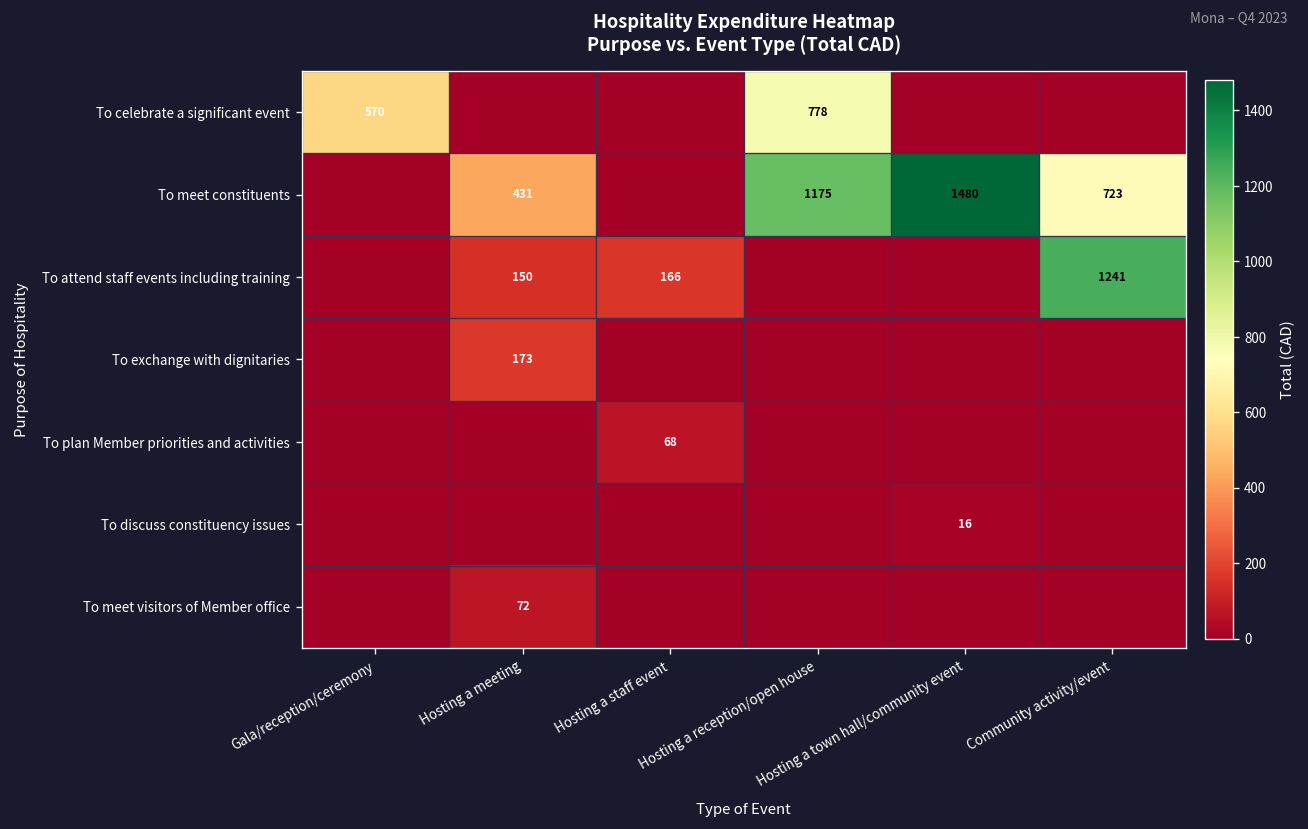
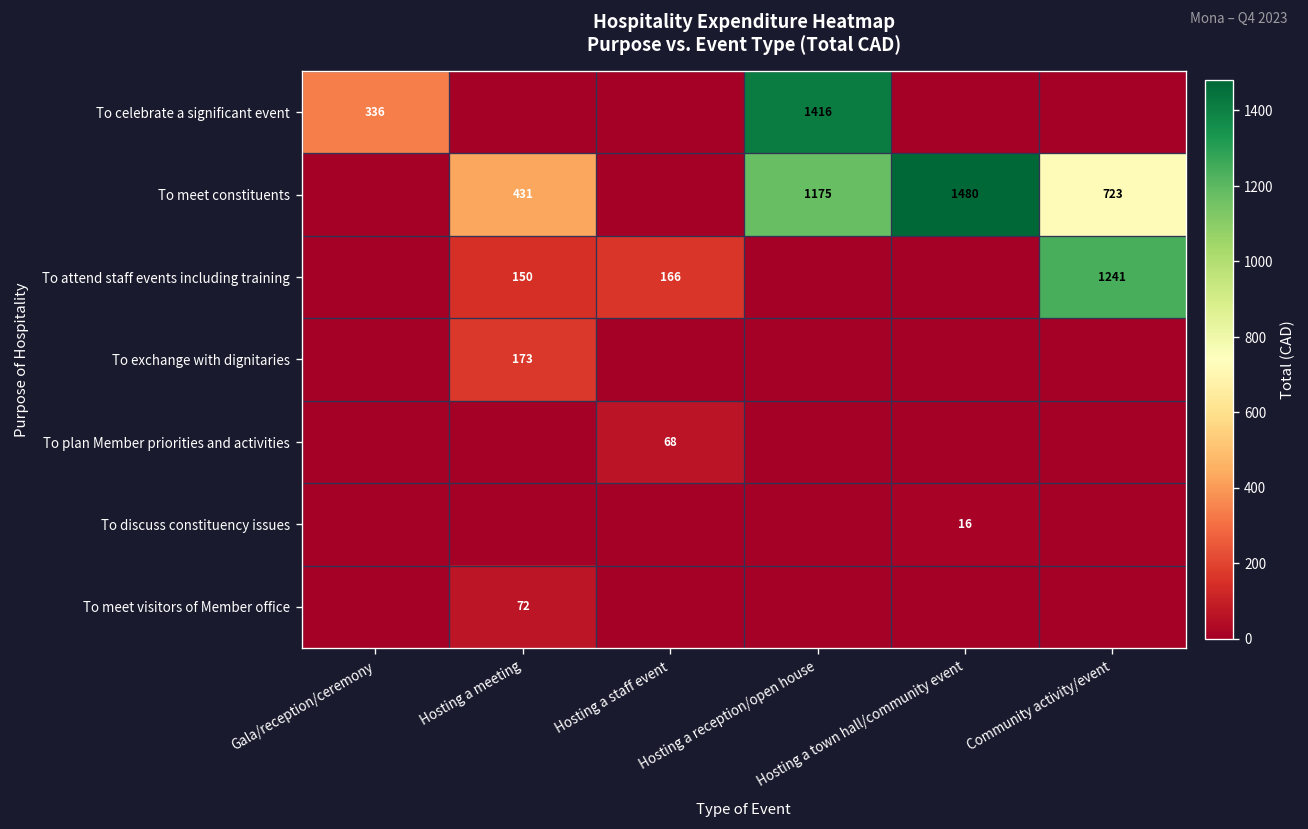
  {
    "To celebrate a significant event": {
-     "Gala/reception/ceremony": 570,
-     "Hosting a reception/open house": 778
+     "Gala/reception/ceremony": 336,
+     "Hosting a reception/open house": 1416
    },
    "To meet constituents": {
      "Hosting a meeting": 431,
      "Hosting a reception/open house": 1175,
      "Hosting a town hall/community event": 1480,
      "Community activity/event": 723
    },
    "To attend staff events including training": {
      "Hosting a meeting": 150,
      "Hosting a staff event": 166,
      "Community activity/event": 1241
    },
    "To exchange with dignitaries": {
      "Hosting a meeting": 173
    },
    "To plan Member priorities and activities": {
      "Hosting a staff event": 68
    },
    "To discuss constituency issues": {
      "Hosting a town hall/community event": 16
    },
    "To meet visitors of Member office": {
      "Hosting a meeting": 72
    }
  }
